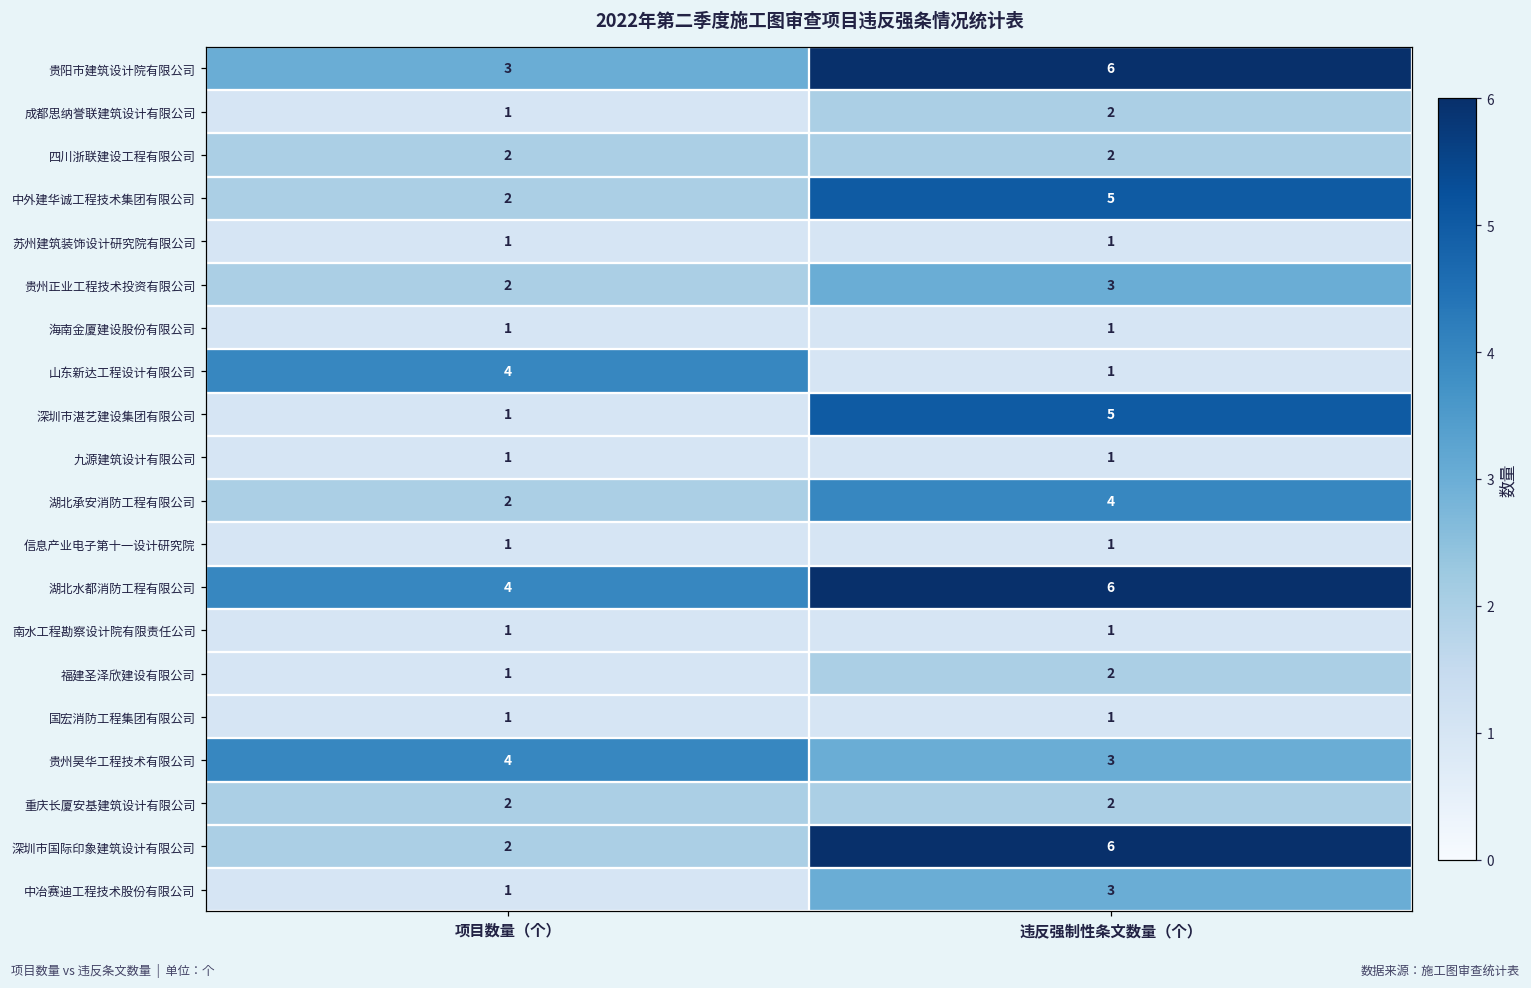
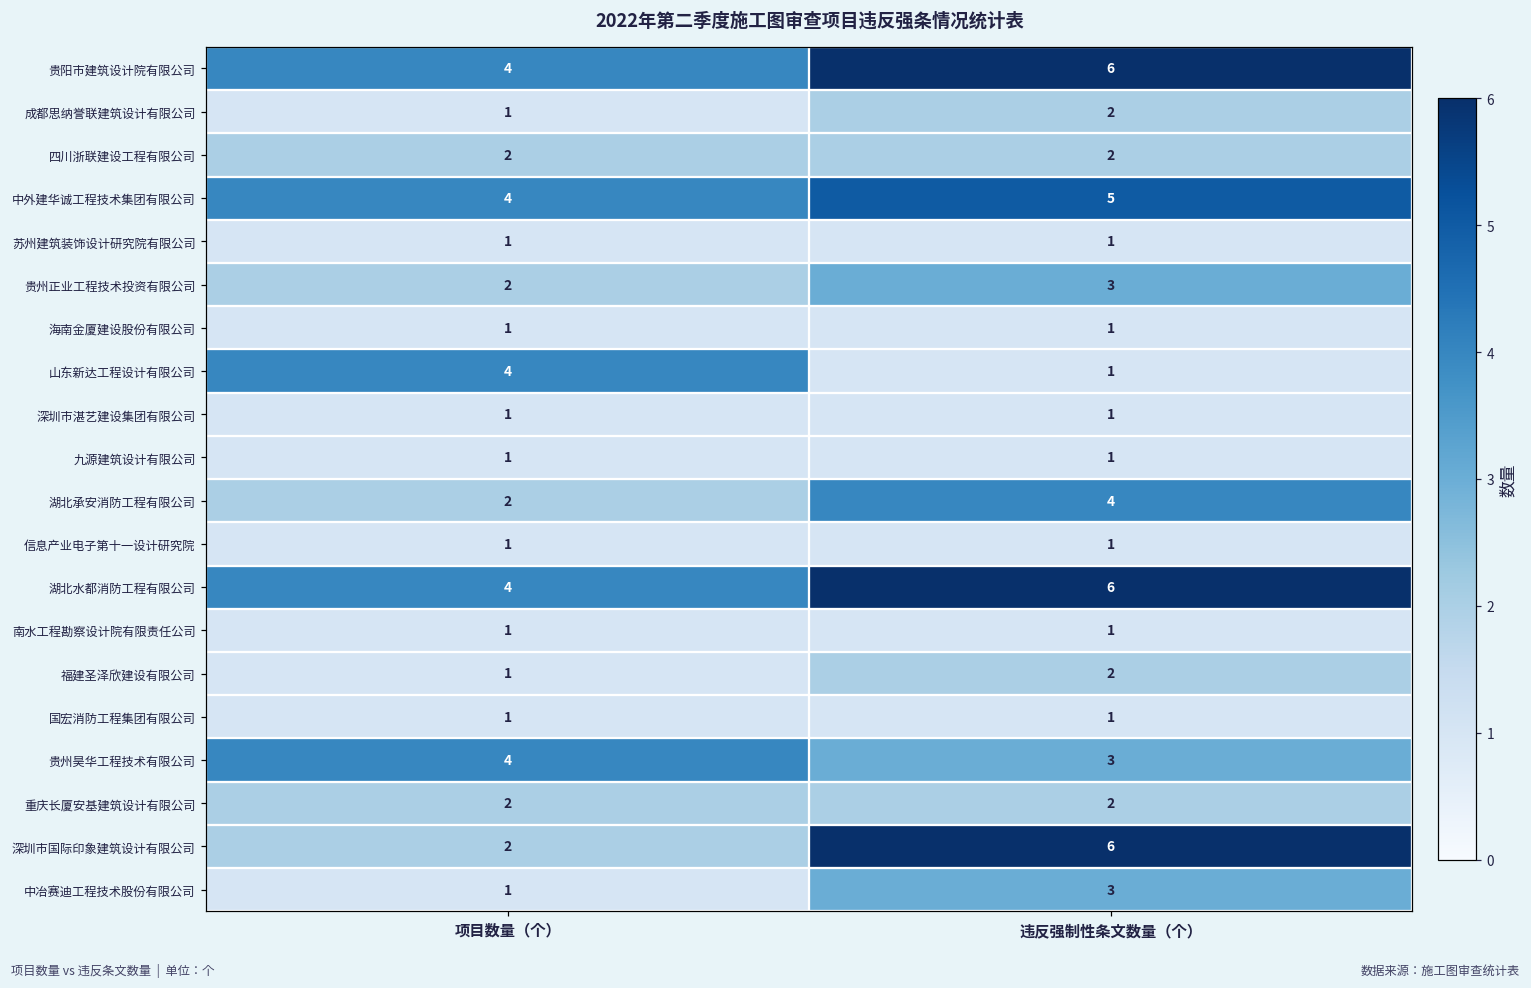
  {
    "贵阳市建筑设计院有限公司": {
-     "项目数量（个）": 3,
+     "项目数量（个）": 4,
      "违反强制性条文数量（个）": 6
    },
    "成都思纳誉联建筑设计有限公司": {
      "项目数量（个）": 1,
      "违反强制性条文数量（个）": 2
    },
    "四川浙联建设工程有限公司": {
      "项目数量（个）": 2,
      "违反强制性条文数量（个）": 2
    },
    "中外建华诚工程技术集团有限公司": {
-     "项目数量（个）": 2,
+     "项目数量（个）": 4,
      "违反强制性条文数量（个）": 5
    },
    "苏州建筑装饰设计研究院有限公司": {
      "项目数量（个）": 1,
      "违反强制性条文数量（个）": 1
    },
    "贵州正业工程技术投资有限公司": {
      "项目数量（个）": 2,
      "违反强制性条文数量（个）": 3
    },
    "海南金厦建设股份有限公司": {
      "项目数量（个）": 1,
      "违反强制性条文数量（个）": 1
    },
    "山东新达工程设计有限公司": {
      "项目数量（个）": 4,
      "违反强制性条文数量（个）": 1
    },
    "深圳市湛艺建设集团有限公司": {
      "项目数量（个）": 1,
-     "违反强制性条文数量（个）": 5
+     "违反强制性条文数量（个）": 1
    },
    "九源建筑设计有限公司": {
      "项目数量（个）": 1,
      "违反强制性条文数量（个）": 1
    },
    "湖北承安消防工程有限公司": {
      "项目数量（个）": 2,
      "违反强制性条文数量（个）": 4
    },
    "信息产业电子第十一设计研究院": {
      "项目数量（个）": 1,
      "违反强制性条文数量（个）": 1
    },
    "湖北水都消防工程有限公司": {
      "项目数量（个）": 4,
      "违反强制性条文数量（个）": 6
    },
    "南水工程勘察设计院有限责任公司": {
      "项目数量（个）": 1,
      "违反强制性条文数量（个）": 1
    },
    "福建圣泽欣建设有限公司": {
      "项目数量（个）": 1,
      "违反强制性条文数量（个）": 2
    },
    "国宏消防工程集团有限公司": {
      "项目数量（个）": 1,
      "违反强制性条文数量（个）": 1
    },
    "贵州昊华工程技术有限公司": {
      "项目数量（个）": 4,
      "违反强制性条文数量（个）": 3
    },
    "重庆长厦安基建筑设计有限公司": {
      "项目数量（个）": 2,
      "违反强制性条文数量（个）": 2
    },
    "深圳市国际印象建筑设计有限公司": {
      "项目数量（个）": 2,
      "违反强制性条文数量（个）": 6
    },
    "中冶赛迪工程技术股份有限公司": {
      "项目数量（个）": 1,
      "违反强制性条文数量（个）": 3
    }
  }
